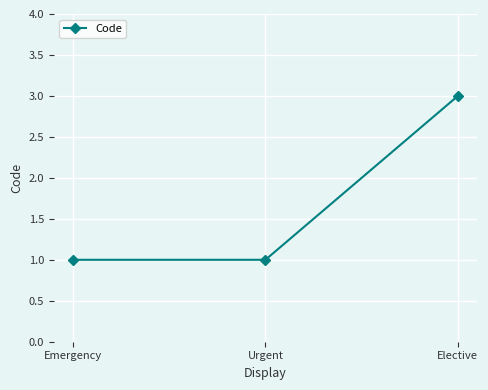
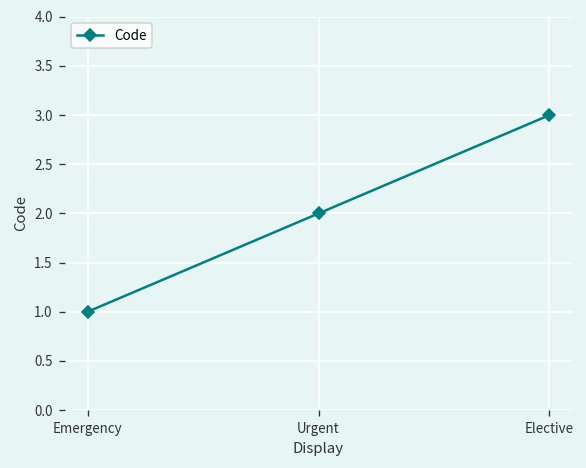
  {
    "Emergency": 1,
-   "Urgent": 1,
+   "Urgent": 2,
    "Elective": 3
  }
